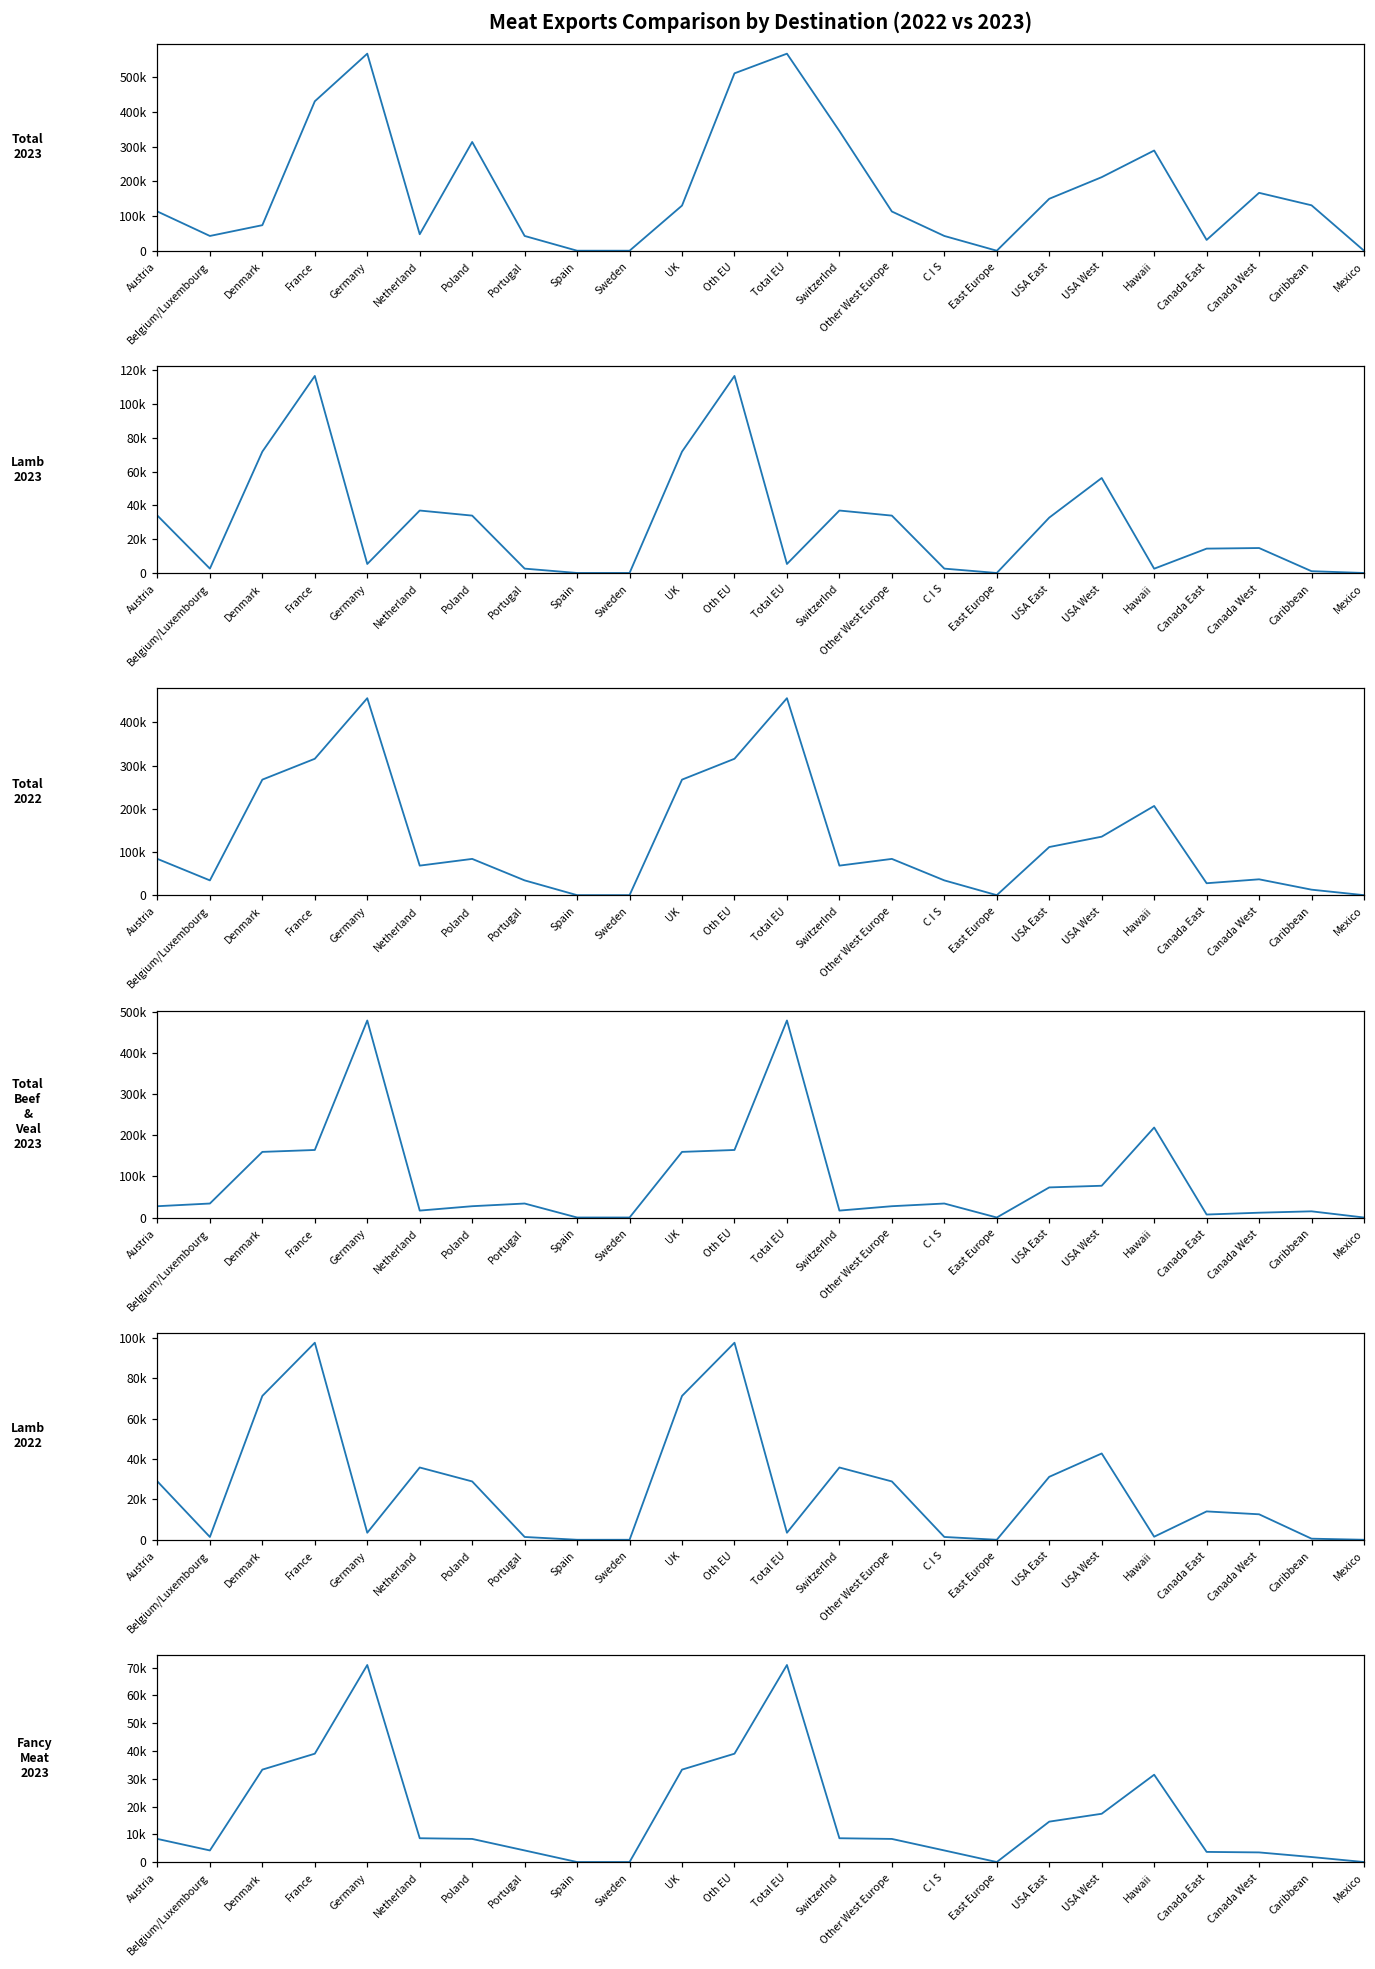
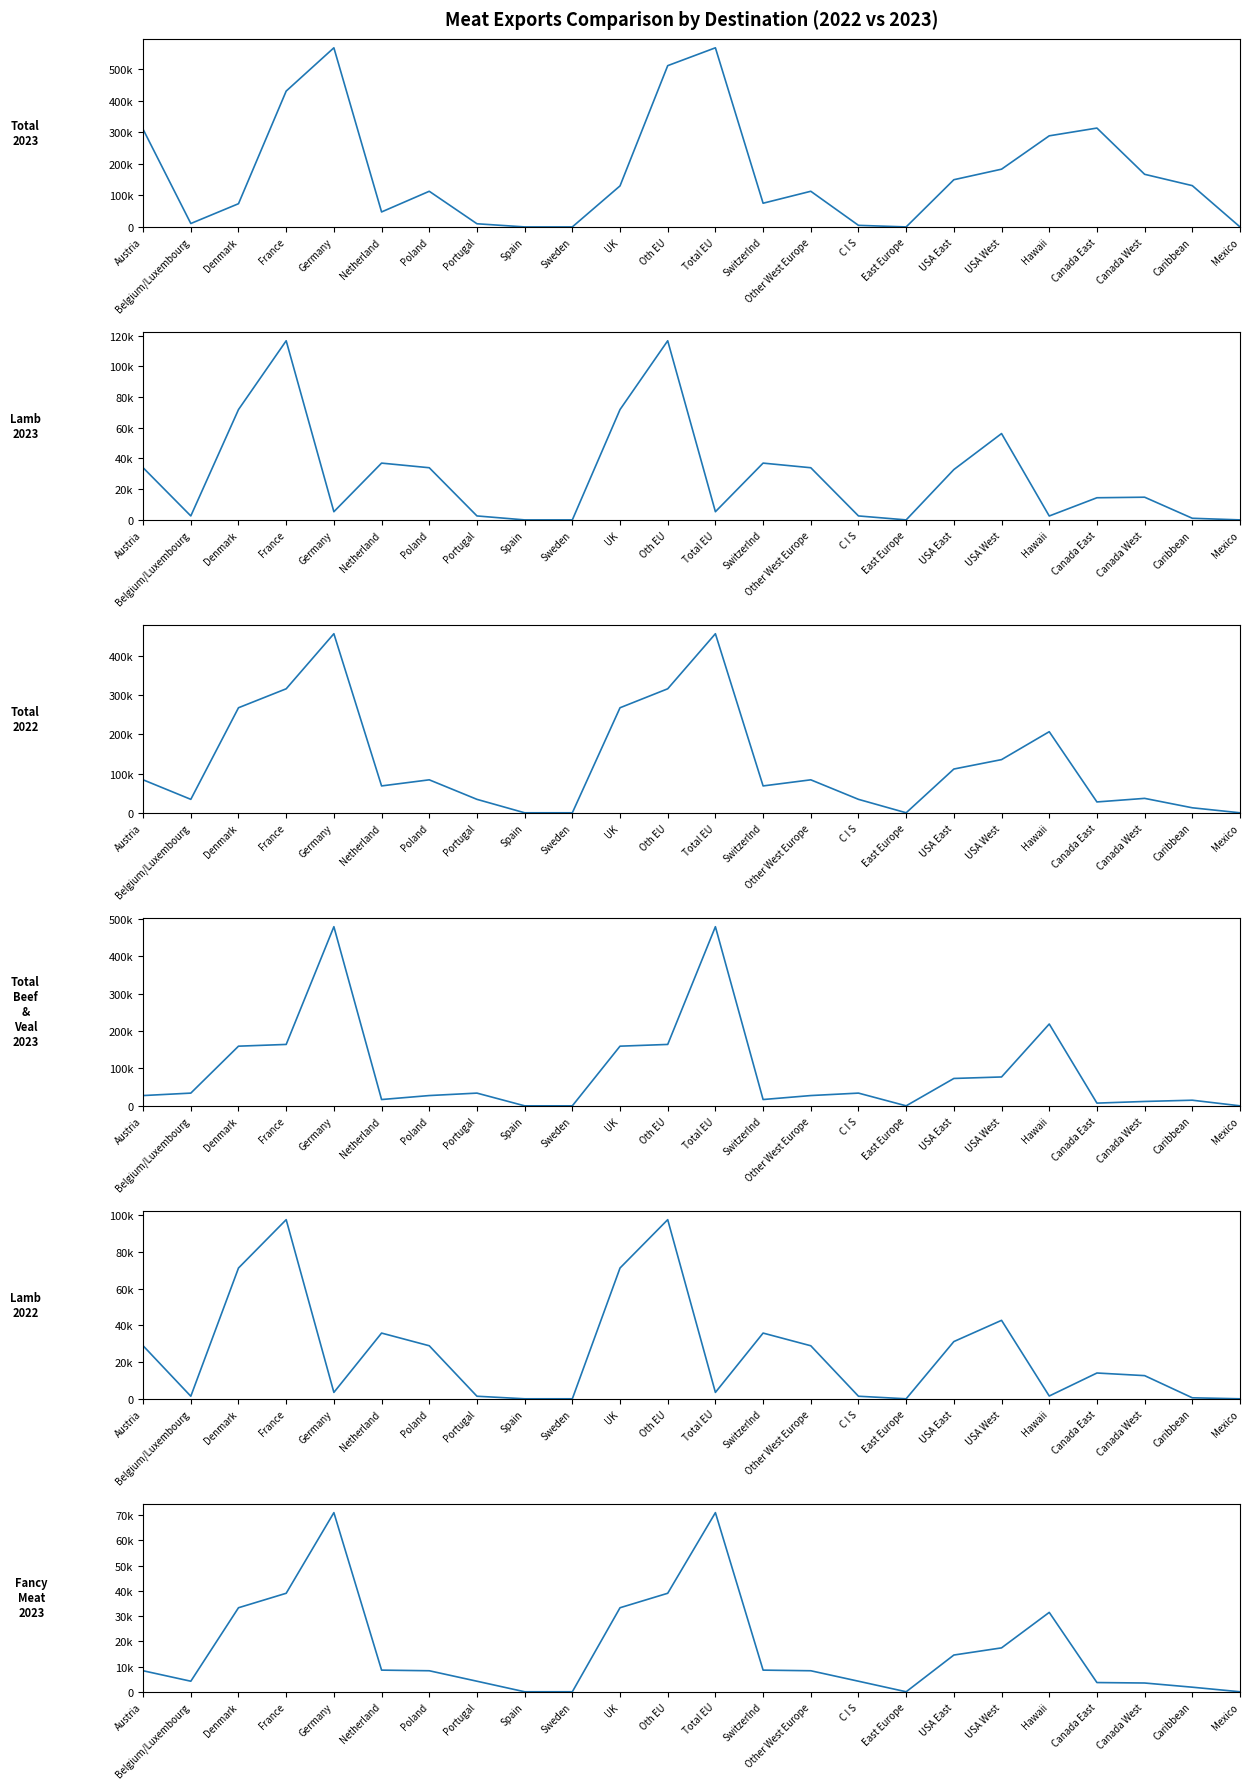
  {
    "Meat Exports Comparison by Destination (2022 vs 2023)": {
-     "Austria": 110000,
-     "Belgium/Luxembourg": 40000,
+     "Austria": 310000,
+     "Belgium/Luxembourg": 10000,
      "Denmark": 70000,
      "France": 430000,
      "Germany": 570000,
      "Netherland": 50000,
-     "Poland": 310000,
-     "Portugal": 40000,
+     "Poland": 110000,
+     "Portugal": 10000,
      "Spain": 0,
      "Sweden": 0,
      "UK": 130000,
      "Oth EU": 510000,
      "Total EU": 570000,
-     "Switzerlnd": 350000,
+     "Switzerlnd": 80000,
      "Other West Europe": 110000,
-     "C I S": 40000,
+     "C I S": 10000,
      "East Europe": 0,
      "USA East": 150000,
-     "USA West": 210000,
+     "USA West": 180000,
      "Hawaii": 290000,
-     "Canada East": 30000,
+     "Canada East": 310000,
      "Canada West": 170000,
      "Caribbean": 130000,
      "Mexico": 0
    }
  }
